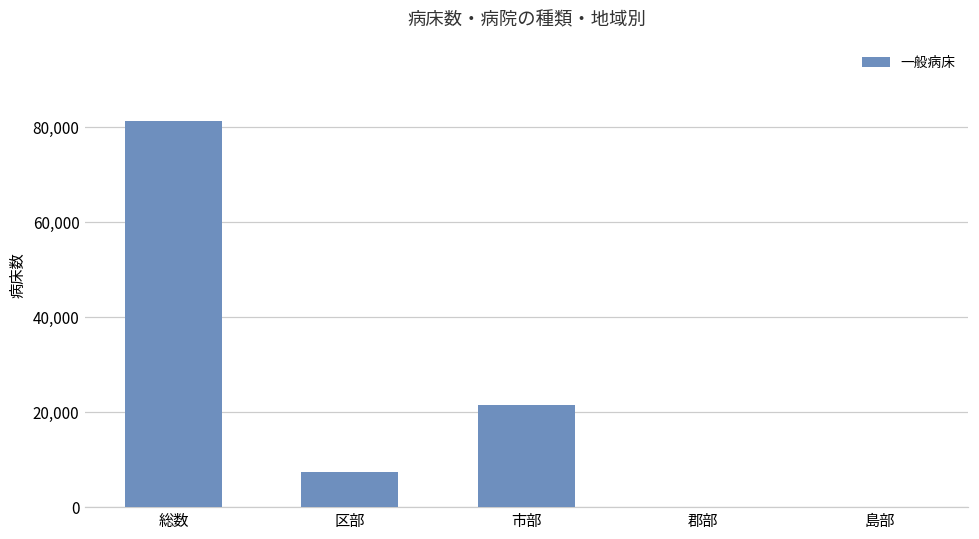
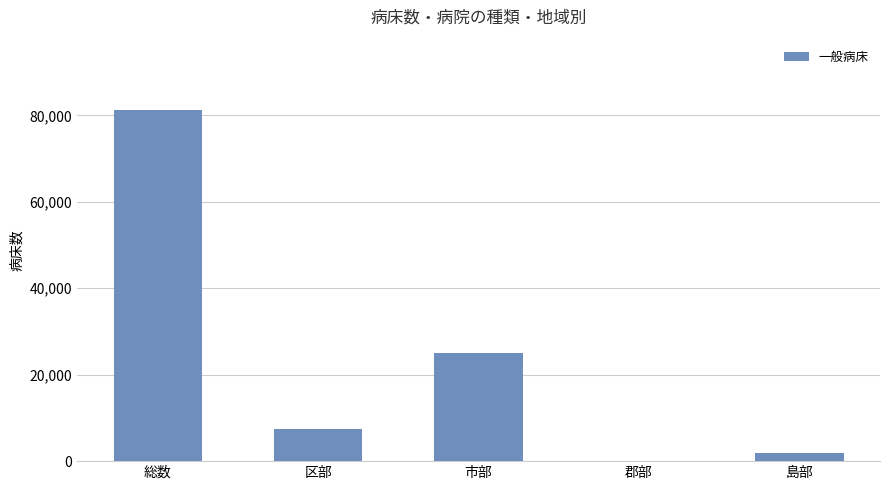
  {
    "総数": "81,000",
    "区部": "7,000",
-   "市部": "22,000",
-   "島部": "0"
+   "市部": "25,000",
+   "島部": "2,000"
  }
